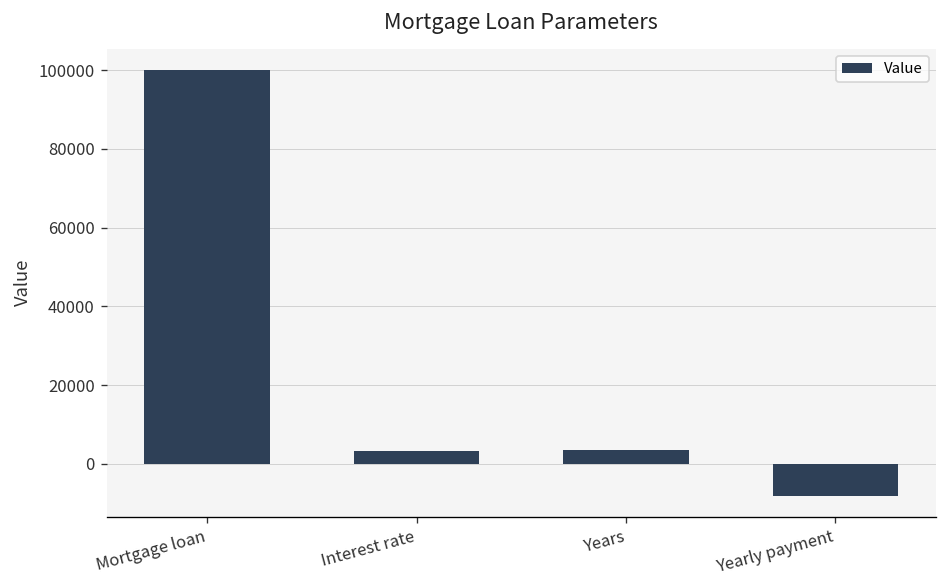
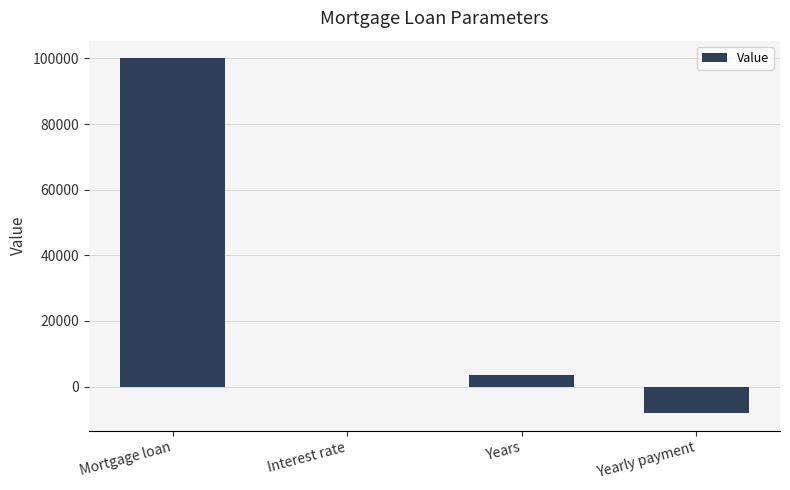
  {
    "Mortgage loan": 100000,
-   "Interest rate": 3000,
+   "Interest rate": 0,
    "Years": 4000,
    "Yearly payment": -8000
  }
